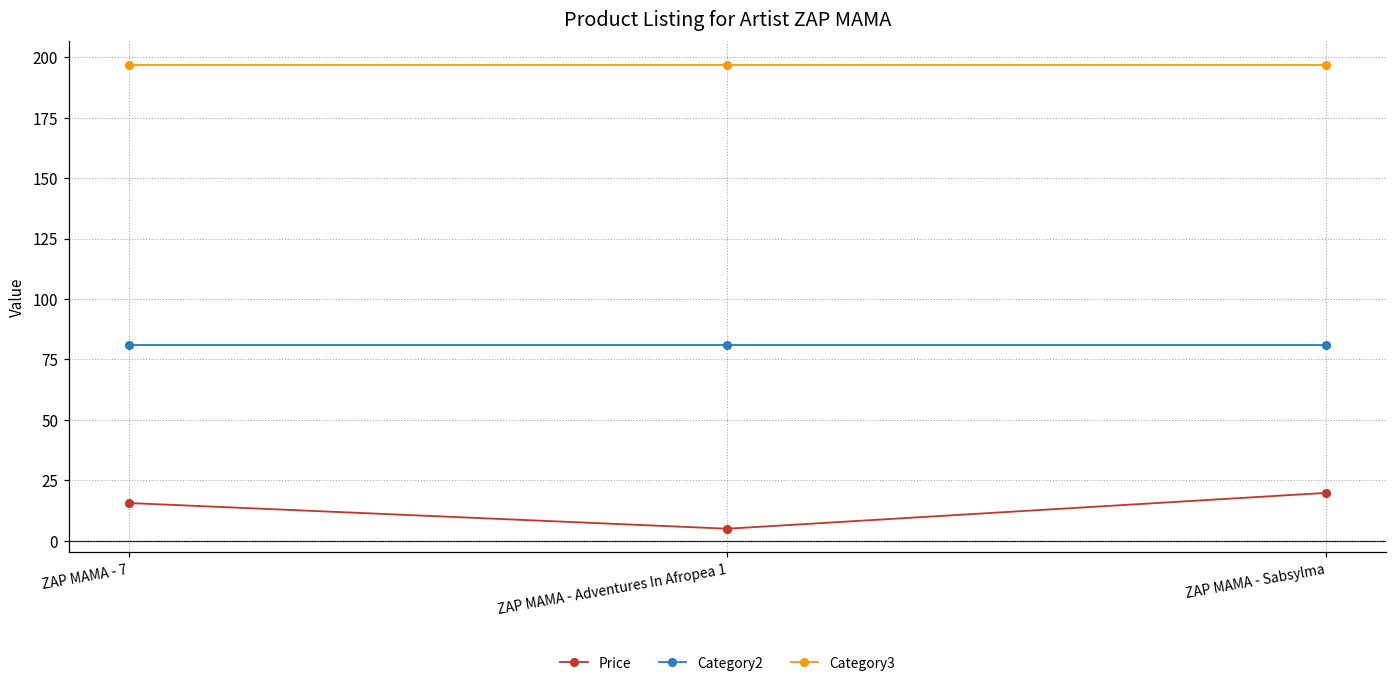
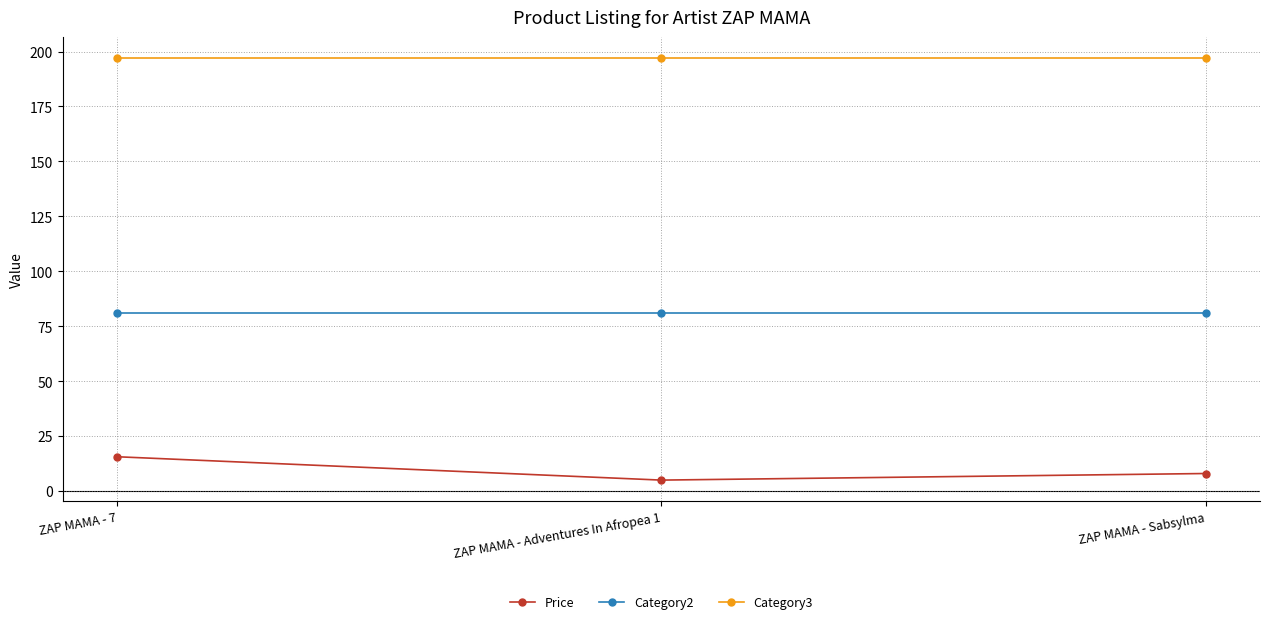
  {
    "Price": {
      "ZAP MAMA - 7": 16,
      "ZAP MAMA - Adventures In Afropea 1": 5,
-     "ZAP MAMA - Sabsylma": 20
+     "ZAP MAMA - Sabsylma": 8
    },
    "Category2": {
      "ZAP MAMA - 7": 81,
      "ZAP MAMA - Adventures In Afropea 1": 81,
      "ZAP MAMA - Sabsylma": 81
    },
    "Category3": {
      "ZAP MAMA - 7": 197,
      "ZAP MAMA - Adventures In Afropea 1": 197,
      "ZAP MAMA - Sabsylma": 197
    }
  }
